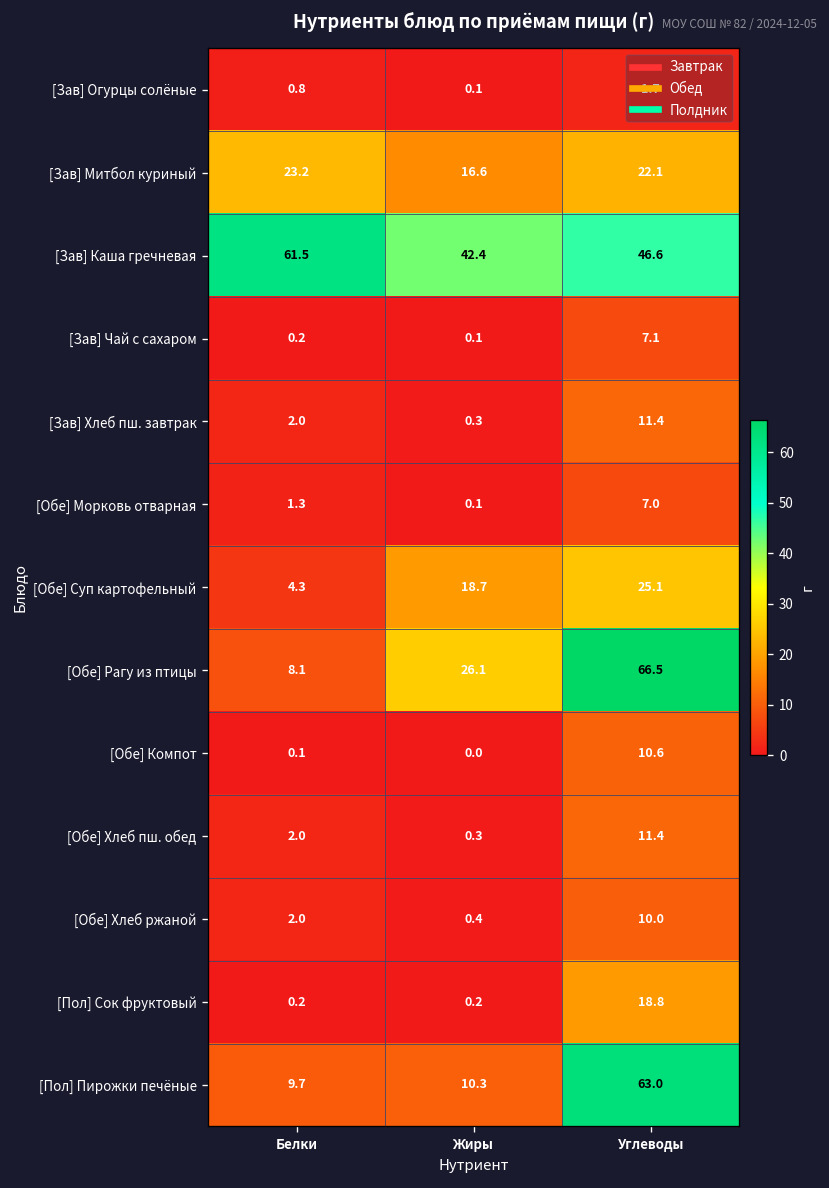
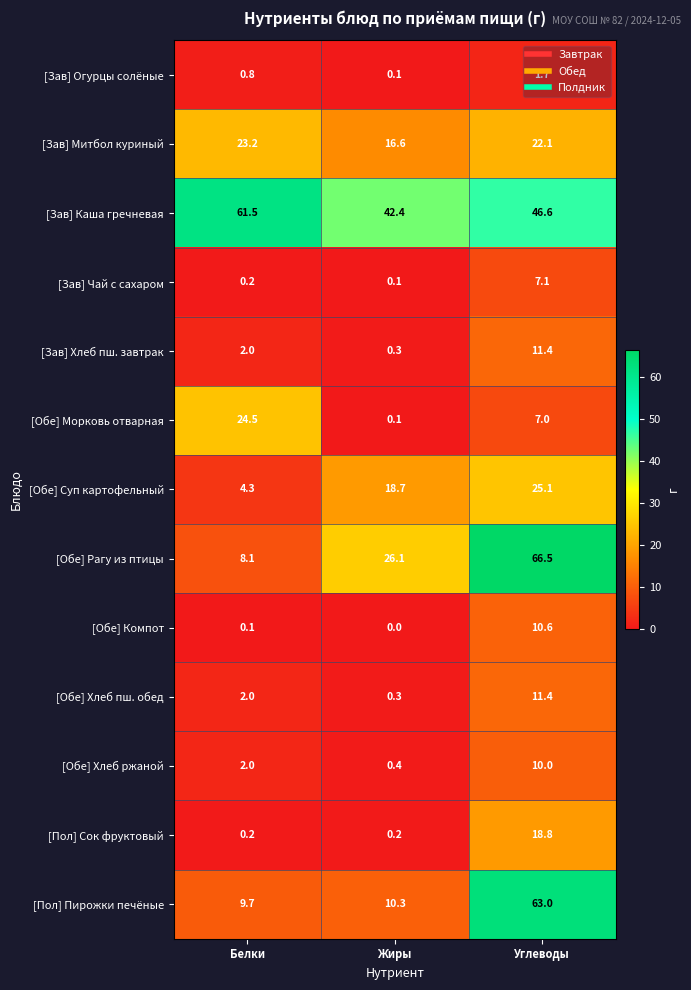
  {
    "[Зав] Огурцы солёные": {
      "Белки": 0.8,
      "Жиры": 0.1
    },
    "[Зав] Митбол куриный": {
      "Белки": 23.2,
      "Жиры": 16.6,
      "Углеводы": 22.1
    },
    "[Зав] Каша гречневая": {
      "Белки": 61.5,
      "Жиры": 42.4,
      "Углеводы": 46.6
    },
    "[Зав] Чай с сахаром": {
      "Белки": 0.2,
      "Жиры": 0.1,
      "Углеводы": 7.1
    },
    "[Зав] Хлеб пш. завтрак": {
      "Белки": 2.0,
      "Жиры": 0.3,
      "Углеводы": 11.4
    },
    "[Обе] Морковь отварная": {
-     "Белки": 1.3,
+     "Белки": 24.5,
      "Жиры": 0.1,
      "Углеводы": 7.0
    },
    "[Обе] Суп картофельный": {
      "Белки": 4.3,
      "Жиры": 18.7,
      "Углеводы": 25.1
    },
    "[Обе] Рагу из птицы": {
      "Белки": 8.1,
      "Жиры": 26.1,
      "Углеводы": 66.5
    },
    "[Обе] Компот": {
      "Белки": 0.1,
      "Жиры": 0.0,
      "Углеводы": 10.6
    },
    "[Обе] Хлеб пш. обед": {
      "Белки": 2.0,
      "Жиры": 0.3,
      "Углеводы": 11.4
    },
    "[Обе] Хлеб ржаной": {
      "Белки": 2.0,
      "Жиры": 0.4,
      "Углеводы": 10.0
    },
    "[Пол] Сок фруктовый": {
      "Белки": 0.2,
      "Жиры": 0.2,
      "Углеводы": 18.8
    },
    "[Пол] Пирожки печёные": {
      "Белки": 9.7,
      "Жиры": 10.3,
      "Углеводы": 63.0
    }
  }
